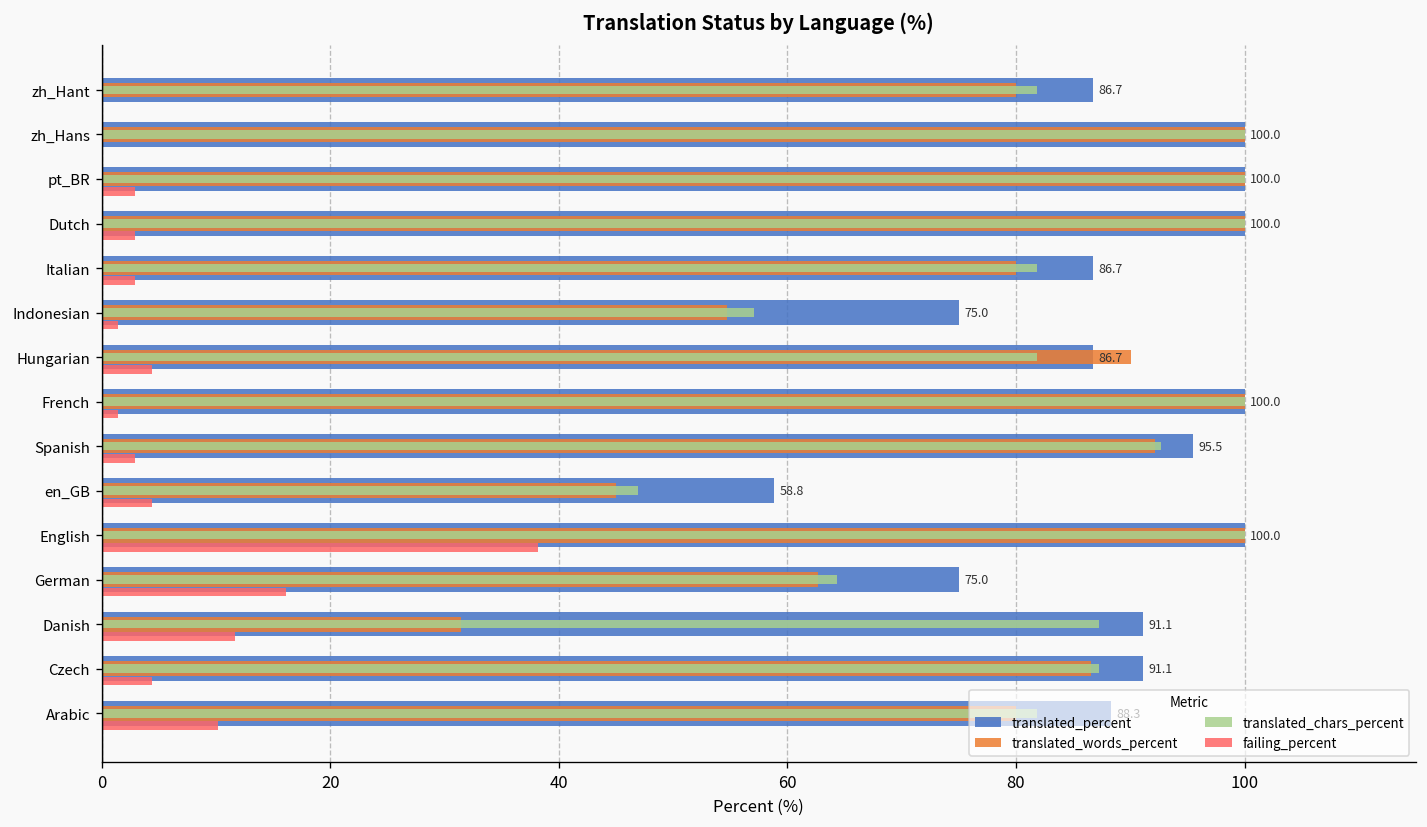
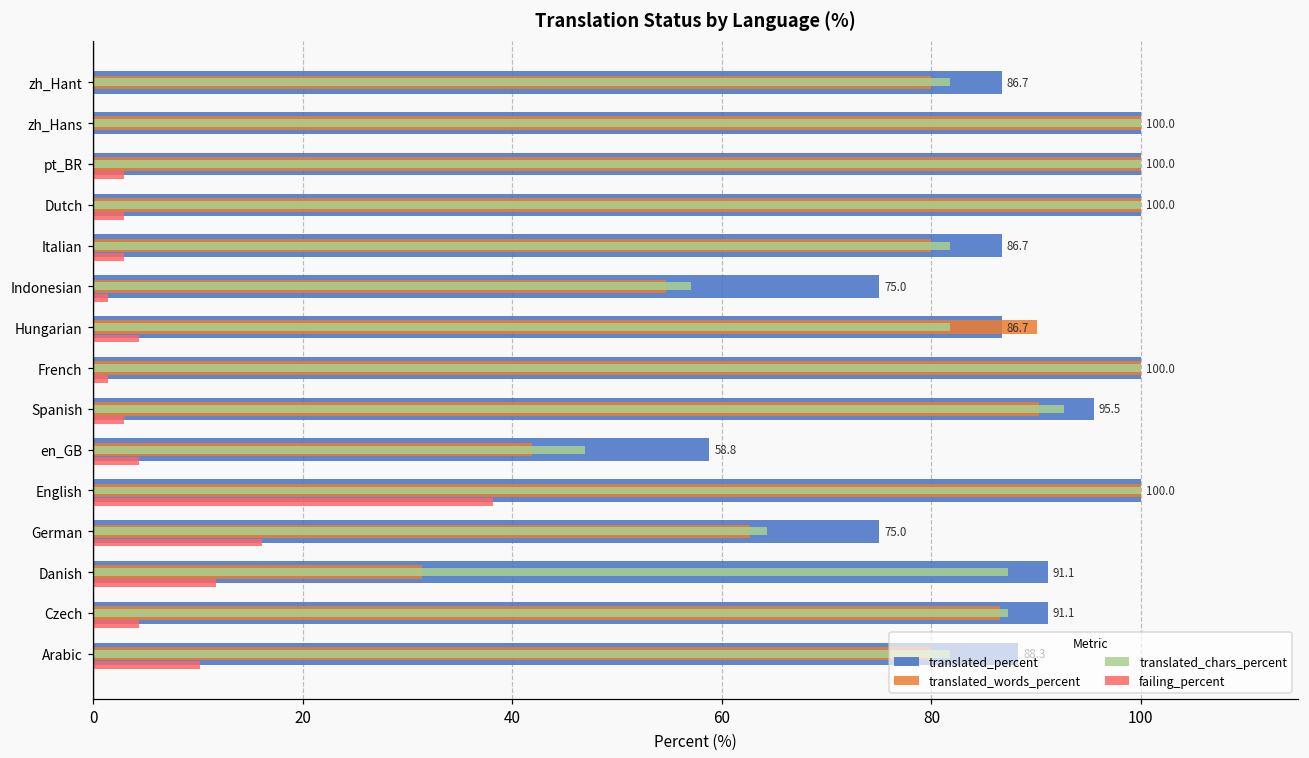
  {
    "translated_percent": {
      "zh_Hant": 86.7,
      "zh_Hans": 100.0,
      "pt_BR": 100.0,
      "Dutch": 100.0,
      "Italian": 86.7,
      "Indonesian": 75.0,
      "French": 100.0,
      "Spanish": 95.5,
      "en_GB": 58.8,
      "English": 100.0,
      "German": 75.0,
      "Danish": 91.1,
      "Czech": 91.1
    },
    "translated_words_percent": {
-     "Spanish": 92,
-     "en_GB": 45
+     "Spanish": 90,
+     "en_GB": 42
    },
    "translated_chars_percent": {
      "zh_Hans": 100.0,
      "pt_BR": 100.0,
      "Dutch": 100.0,
      "French": 100.0,
      "English": 100.0
    },
    "failing_percent": {
      "zh_Hant": 0,
      "zh_Hans": 0,
      "pt_BR": 3,
      "Dutch": 3,
      "Italian": 3,
      "Indonesian": 1,
      "Hungarian": 4,
      "French": 1,
      "Spanish": 3,
      "en_GB": 4,
      "English": 38,
      "German": 16,
      "Danish": 12,
      "Czech": 4,
      "Arabic": 10
    }
  }
